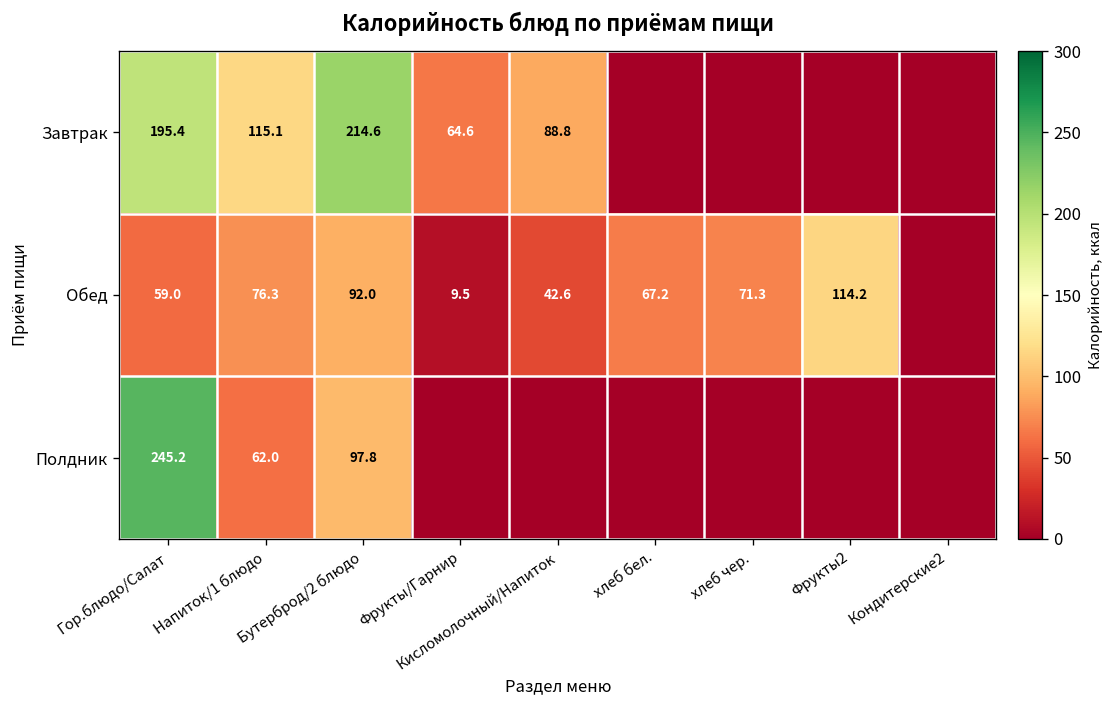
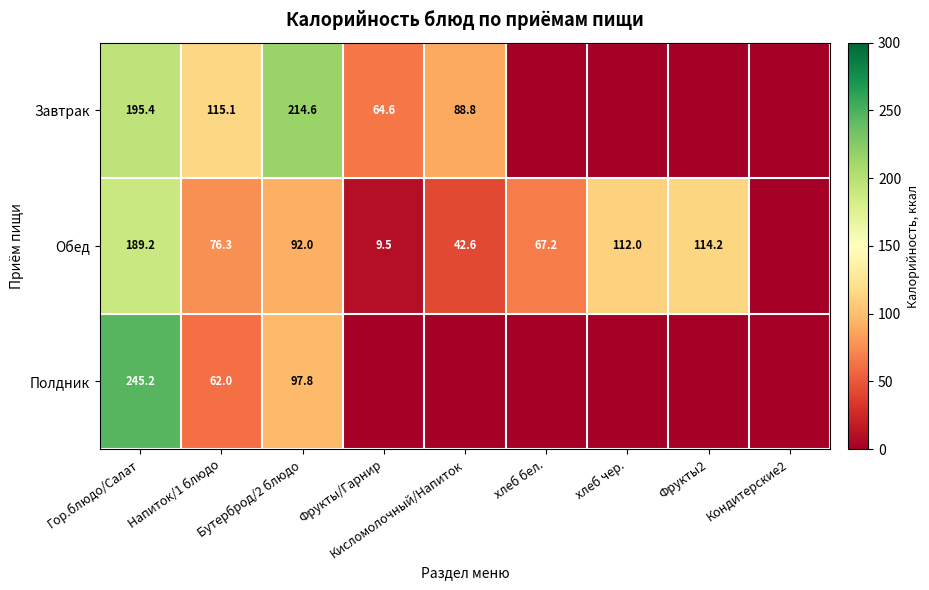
  {
    "Завтрак": {
      "Гор.блюдо/Салат": 195.4,
      "Напиток/1 блюдо": 115.1,
      "Бутерброд/2 блюдо": 214.6,
      "Фрукты/Гарнир": 64.6,
      "Кисломолочный/Напиток": 88.8
    },
    "Обед": {
-     "Гор.блюдо/Салат": 59.0,
+     "Гор.блюдо/Салат": 189.2,
      "Напиток/1 блюдо": 76.3,
      "Бутерброд/2 блюдо": 92.0,
      "Фрукты/Гарнир": 9.5,
      "Кисломолочный/Напиток": 42.6,
      "хлеб бел.": 67.2,
-     "хлеб чер.": 71.3,
+     "хлеб чер.": 112.0,
      "Фрукты2": 114.2
    },
    "Полдник": {
      "Гор.блюдо/Салат": 245.2,
      "Напиток/1 блюдо": 62.0,
      "Бутерброд/2 блюдо": 97.8
    }
  }
